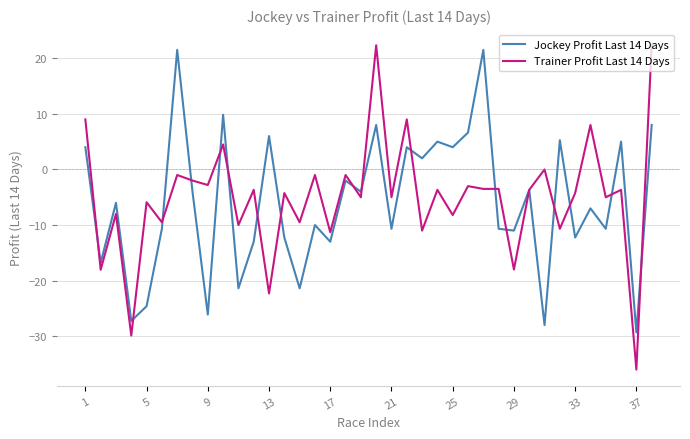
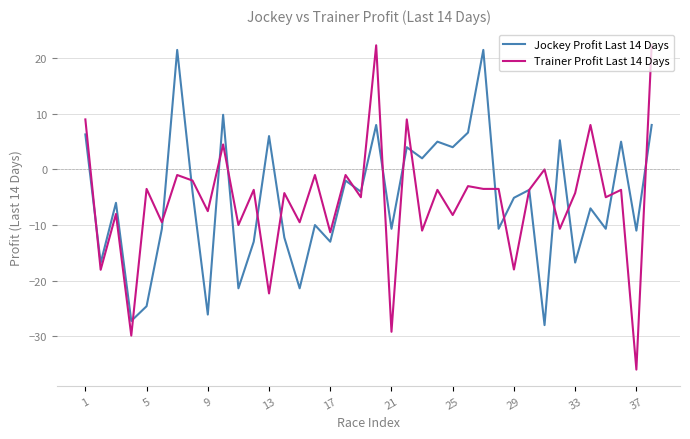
  {
    "Jockey Profit Last 14 Days": {
-     "1": 4,
+     "1": 6,
      "5": -25,
      "9": -26,
      "13": 6,
      "17": -13,
      "21": -11,
      "25": 4,
-     "29": -11,
-     "33": -12,
-     "37": -29
+     "29": -5,
+     "33": -17,
+     "37": -11
    },
    "Trainer Profit Last 14 Days": {
      "1": 9,
-     "5": -6,
-     "9": -3,
+     "5": -4,
+     "9": -8,
      "13": -22,
      "17": -11,
-     "21": -5,
+     "21": -29,
      "25": -8,
      "29": -18,
      "33": -4,
      "37": -36
    }
  }
